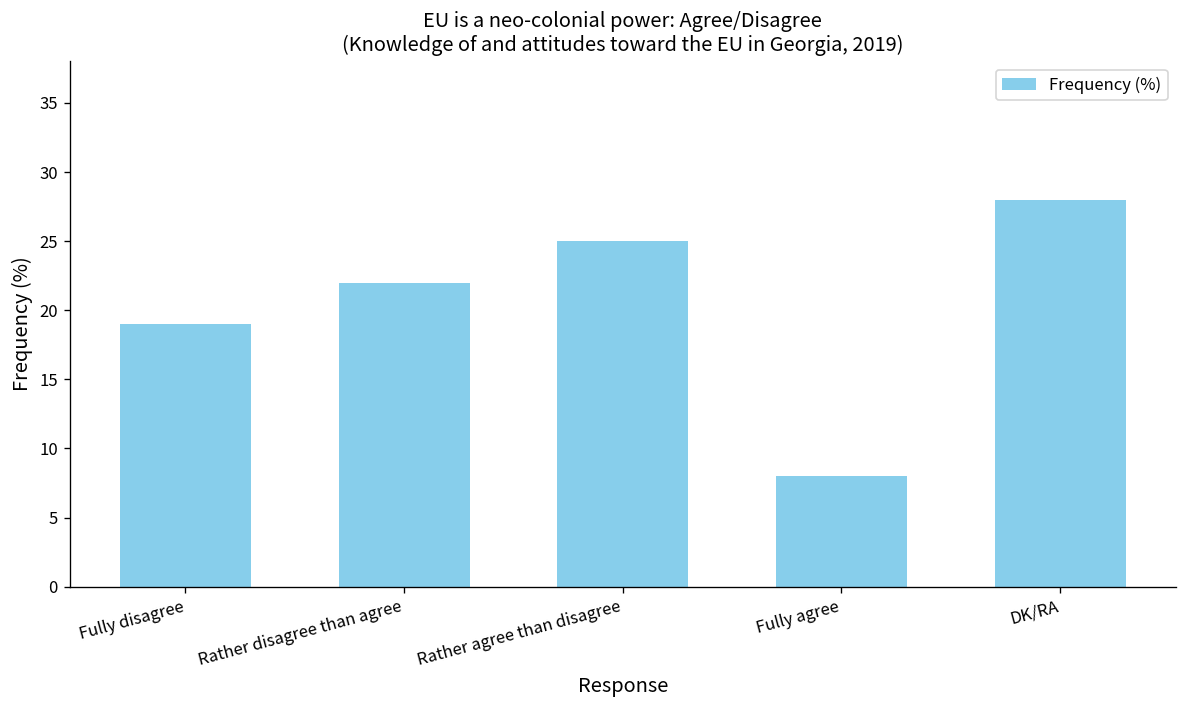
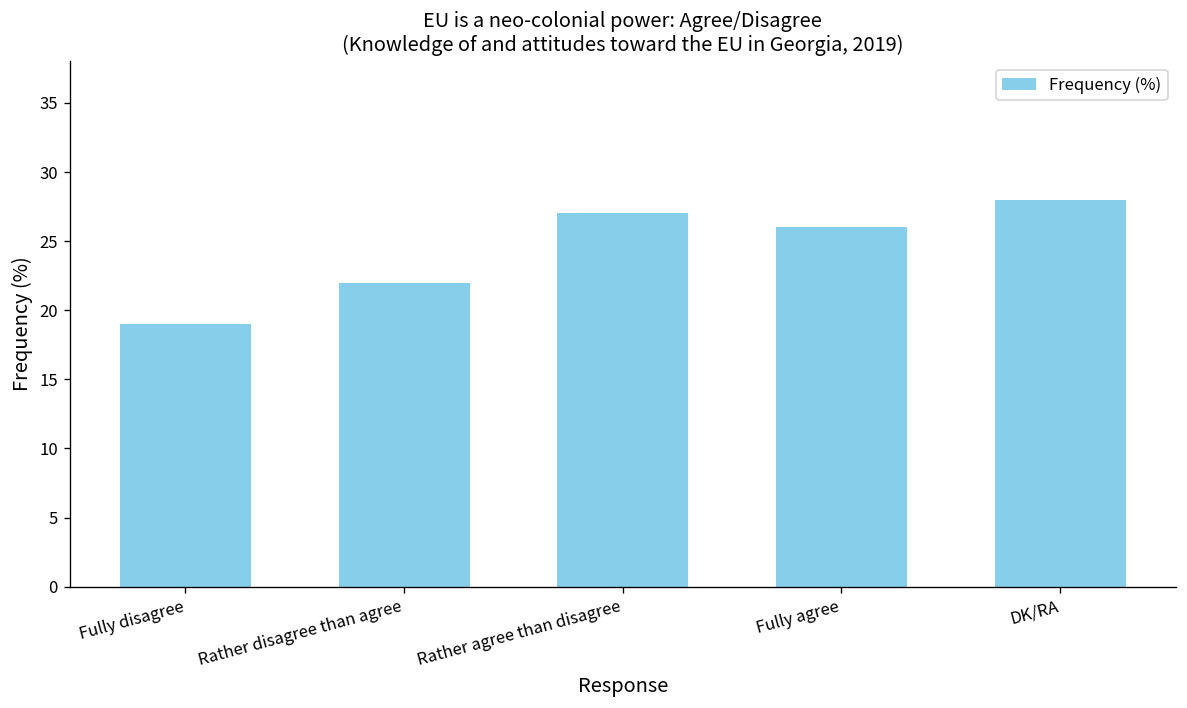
  {
    "Fully disagree": 19,
    "Rather disagree than agree": 22,
-   "Rather agree than disagree": 25,
-   "Fully agree": 8,
+   "Rather agree than disagree": 27,
+   "Fully agree": 26,
    "DK/RA": 28
  }
